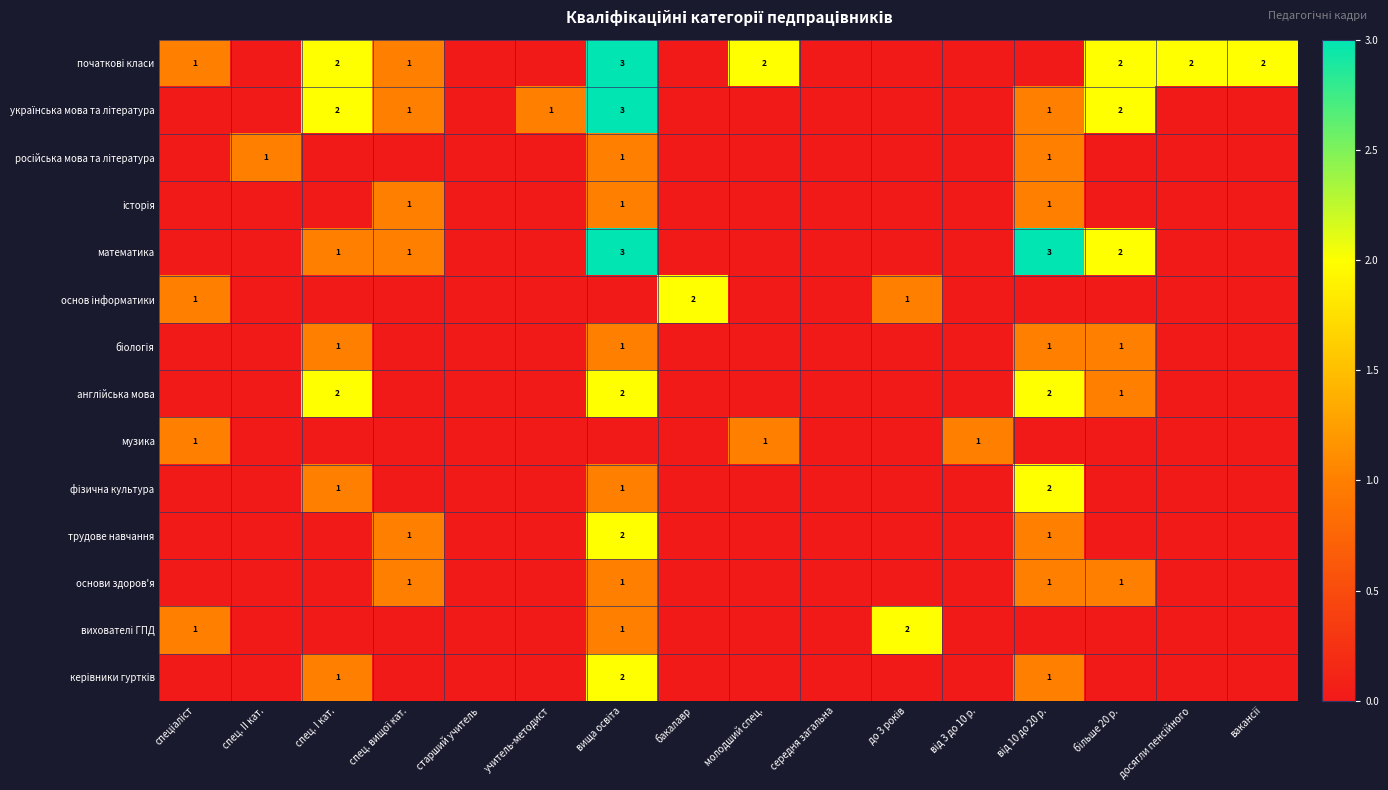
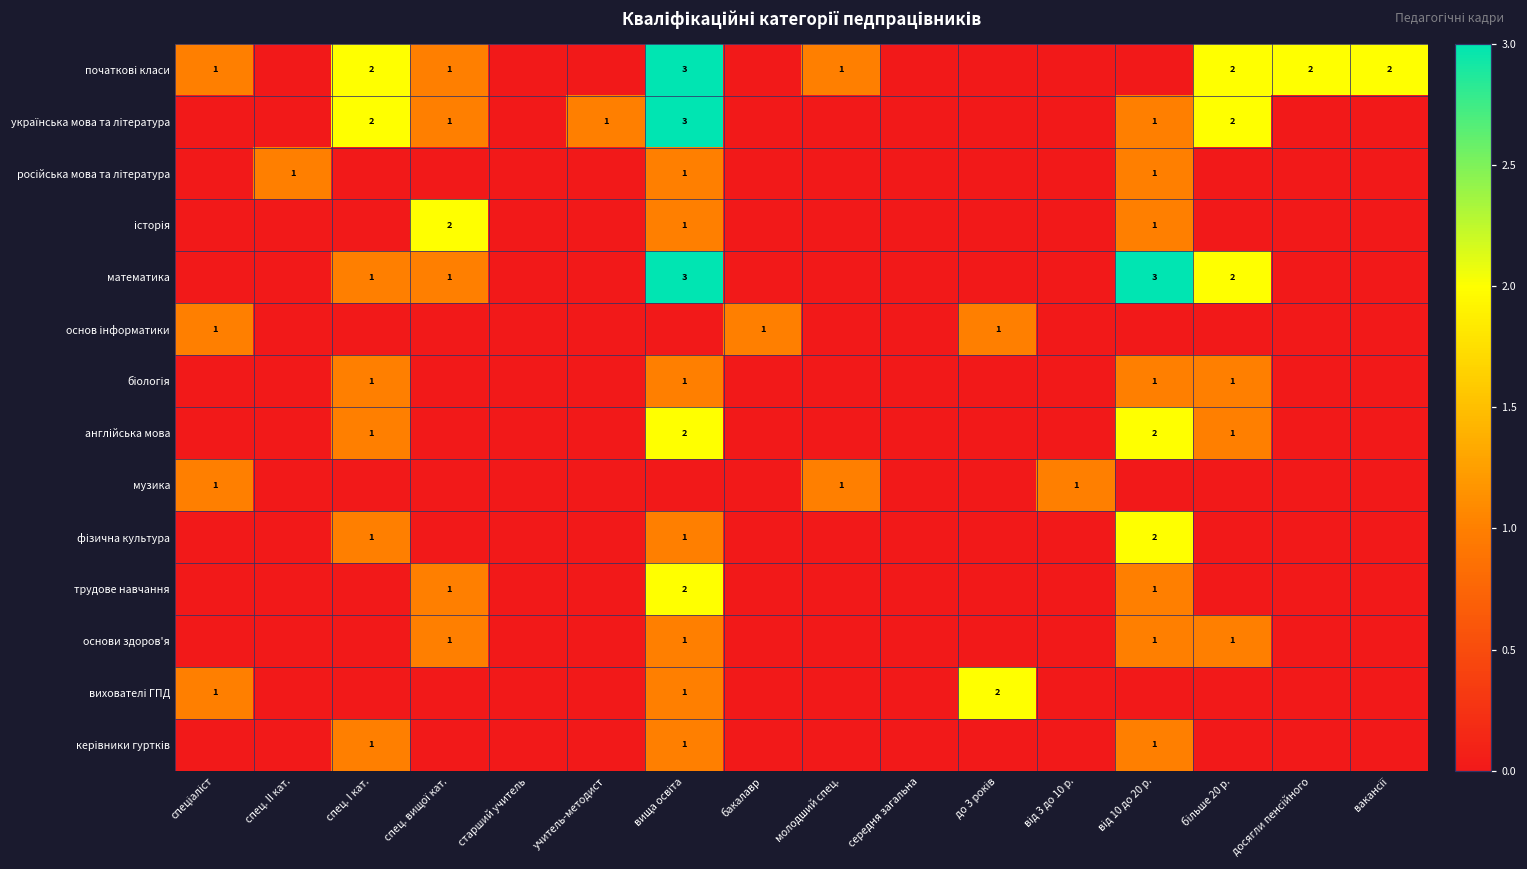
  {
    "початкові класи": {
      "спеціаліст": 1,
      "спец. І кат.": 2,
      "спец. вищої кат.": 1,
      "вища освіта": 3,
-     "молодший спец.": 2,
+     "молодший спец.": 1,
      "більше 20 р.": 2,
      "досягли пенсійного": 2,
      "вакансії": 2
    },
    "українська мова та література": {
      "спец. І кат.": 2,
      "спец. вищої кат.": 1,
      "учитель-методист": 1,
      "вища освіта": 3,
      "від 10 до 20 р.": 1,
      "більше 20 р.": 2
    },
    "російська мова та література": {
      "спец. ІІ кат.": 1,
      "вища освіта": 1,
      "від 10 до 20 р.": 1
    },
    "історія": {
-     "спец. вищої кат.": 1,
+     "спец. вищої кат.": 2,
      "вища освіта": 1,
      "від 10 до 20 р.": 1
    },
    "математика": {
      "спец. І кат.": 1,
      "спец. вищої кат.": 1,
      "вища освіта": 3,
      "від 10 до 20 р.": 3,
      "більше 20 р.": 2
    },
    "основ інформатики": {
      "спеціаліст": 1,
-     "бакалавр": 2,
+     "бакалавр": 1,
      "до 3 років": 1
    },
    "біологія": {
      "спец. І кат.": 1,
      "вища освіта": 1,
      "від 10 до 20 р.": 1,
      "більше 20 р.": 1
    },
    "англійська мова": {
-     "спец. І кат.": 2,
+     "спец. І кат.": 1,
      "вища освіта": 2,
      "від 10 до 20 р.": 2,
      "більше 20 р.": 1
    },
    "музика": {
      "спеціаліст": 1,
      "молодший спец.": 1,
      "від 3 до 10 р.": 1
    },
    "фізична культура": {
      "спец. І кат.": 1,
      "вища освіта": 1,
      "від 10 до 20 р.": 2
    },
    "трудове навчання": {
      "спец. вищої кат.": 1,
      "вища освіта": 2,
      "від 10 до 20 р.": 1
    },
    "основи здоров'я": {
      "спец. вищої кат.": 1,
      "вища освіта": 1,
      "від 10 до 20 р.": 1,
      "більше 20 р.": 1
    },
    "вихователі ГПД": {
      "спеціаліст": 1,
      "вища освіта": 1,
      "до 3 років": 2
    },
    "керівники гуртків": {
      "спец. І кат.": 1,
-     "вища освіта": 2,
+     "вища освіта": 1,
      "від 10 до 20 р.": 1
    }
  }
